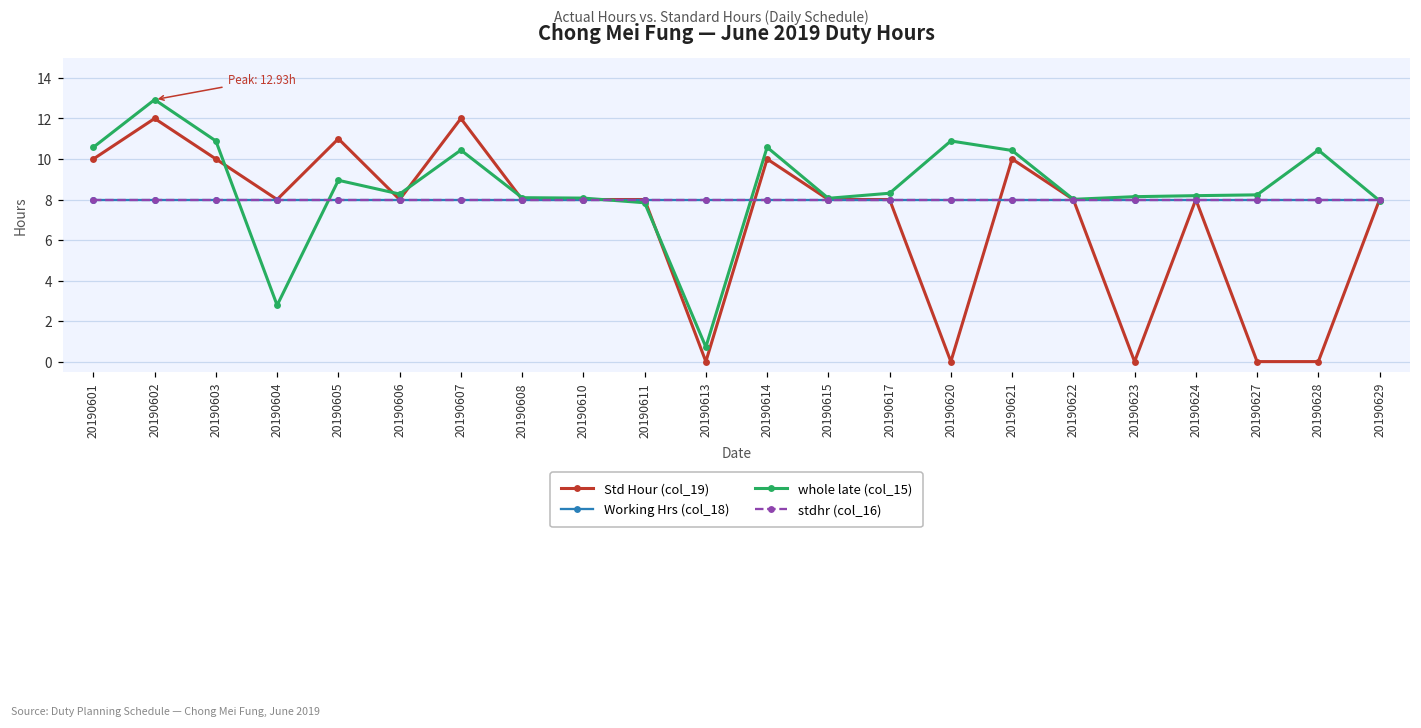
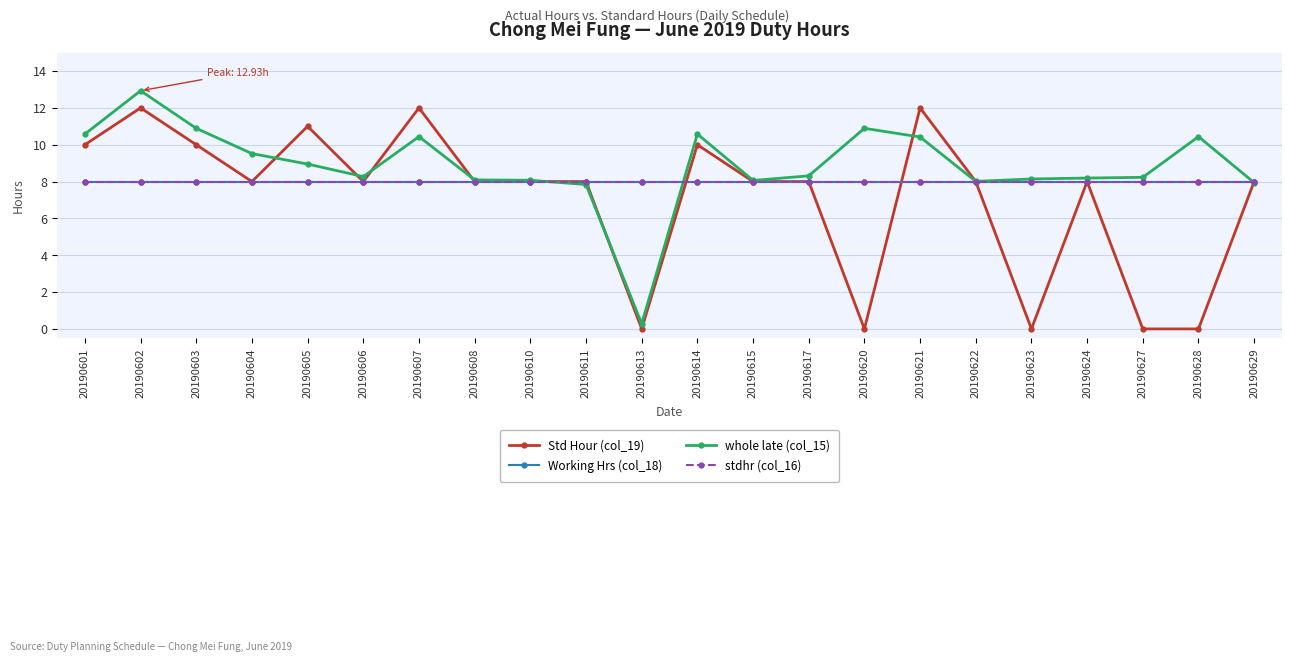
  {
    "Std Hour (col_19)": {
      "20190601": 10,
      "20190602": 12,
      "20190603": 10,
      "20190605": 11,
      "20190607": 12,
      "20190613": 0,
      "20190614": 10,
      "20190620": 0,
-     "20190621": 10,
+     "20190621": 12,
      "20190623": 0,
      "20190627": 0,
      "20190628": 0
    },
    "stdhr (col_16)": {
      "20190601": 8.0,
      "20190602": 8.0,
      "20190603": 8.0,
      "20190605": 8.0,
      "20190607": 8.0,
      "20190613": 8.0,
      "20190614": 8.0,
      "20190620": 8.0,
      "20190621": 8.0,
      "20190623": 8.0,
      "20190627": 8.0,
      "20190628": 8.0
    },
    "whole late (col_15)": {
      "20190601": 10.6,
      "20190603": 10.9,
-     "20190604": 2.8,
+     "20190604": 9.5,
      "20190605": 9.0,
      "20190606": 8.3,
      "20190607": 10.4,
      "20190611": 7.8,
-     "20190613": 0.7,
+     "20190613": 0.3,
      "20190614": 10.6,
      "20190617": 8.3,
      "20190620": 10.9,
      "20190621": 10.4,
      "20190623": 8.1,
      "20190624": 8.2,
      "20190627": 8.2,
      "20190628": 10.4
    }
  }
